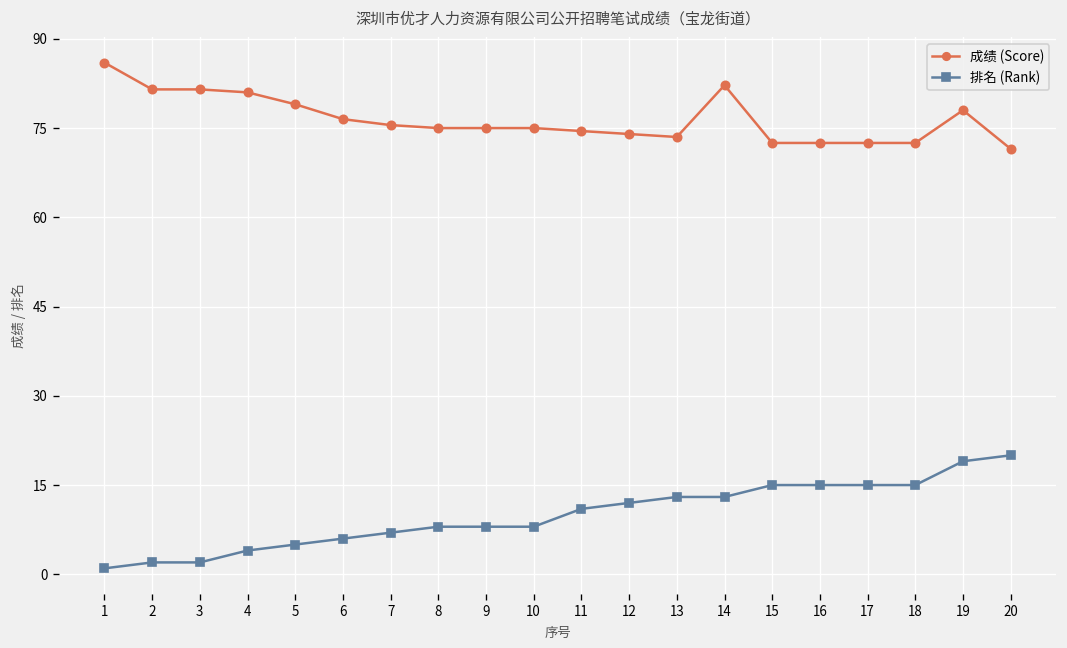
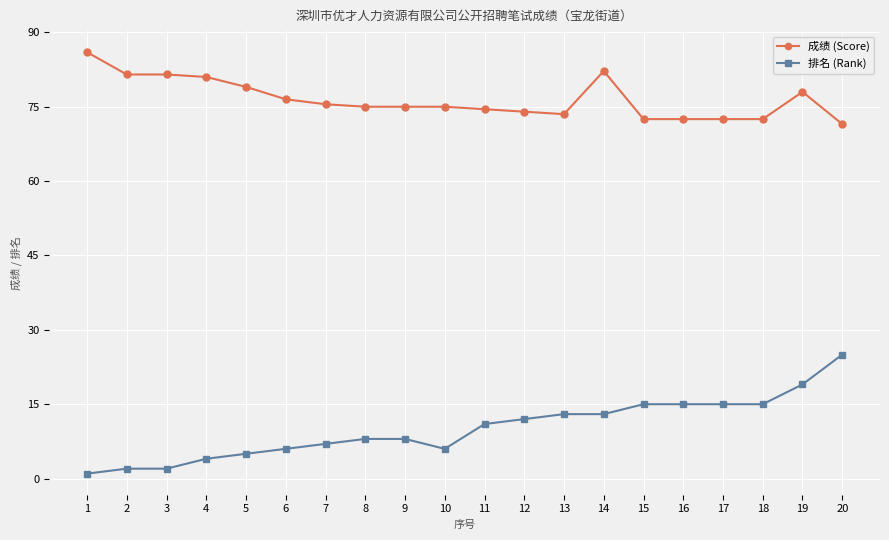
  {
    "成绩 (Score)": {
      "1": 86,
      "2": 82,
      "3": 82,
      "4": 81,
      "5": 79,
      "6": 77,
      "7": 76,
      "8": 75,
      "9": 75,
      "10": 75,
      "11": 75,
      "12": 74,
      "13": 74,
      "14": 82,
      "15": 73,
      "16": 73,
      "17": 73,
      "18": 73,
      "19": 78,
      "20": 72
    },
    "排名 (Rank)": {
      "1": 1,
      "2": 2,
      "3": 2,
      "4": 4,
      "5": 5,
      "6": 6,
      "7": 7,
      "8": 8,
      "9": 8,
-     "10": 8,
+     "10": 6,
      "11": 11,
      "12": 12,
      "13": 13,
      "14": 13,
      "15": 15,
      "16": 15,
      "17": 15,
      "18": 15,
      "19": 19,
-     "20": 20
+     "20": 25
    }
  }
